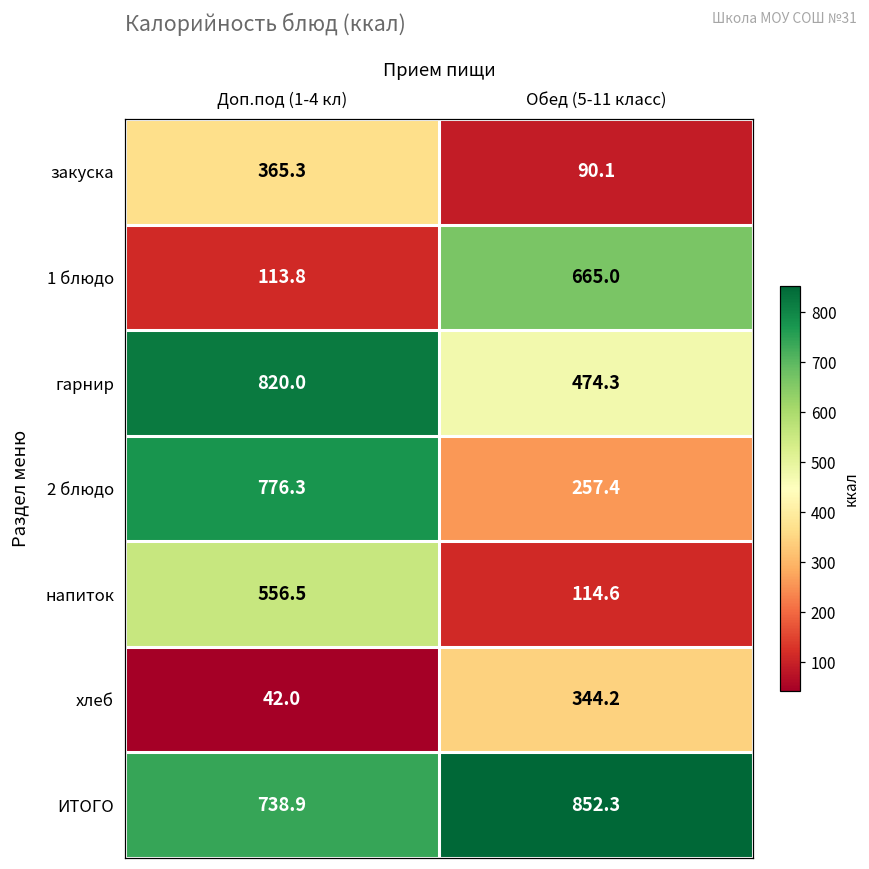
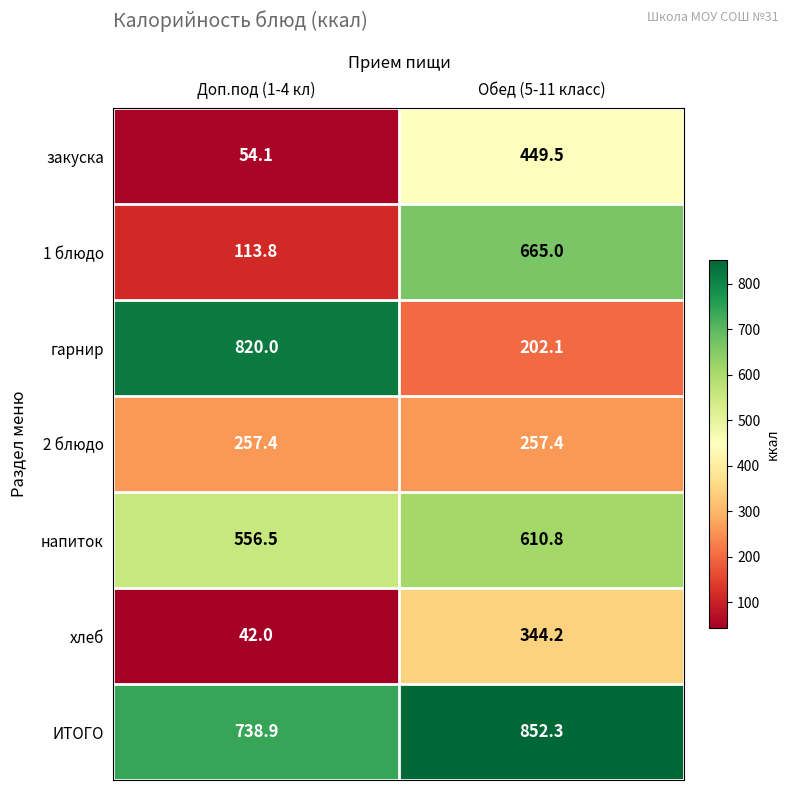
  {
    "закуска": {
-     "Доп.под (1-4 кл)": 365.3,
-     "Обед (5-11 класс)": 90.1
+     "Доп.под (1-4 кл)": 54.1,
+     "Обед (5-11 класс)": 449.5
    },
    "1 блюдо": {
      "Доп.под (1-4 кл)": 113.8,
      "Обед (5-11 класс)": 665.0
    },
    "гарнир": {
      "Доп.под (1-4 кл)": 820.0,
-     "Обед (5-11 класс)": 474.3
+     "Обед (5-11 класс)": 202.1
    },
    "2 блюдо": {
-     "Доп.под (1-4 кл)": 776.3,
+     "Доп.под (1-4 кл)": 257.4,
      "Обед (5-11 класс)": 257.4
    },
    "напиток": {
      "Доп.под (1-4 кл)": 556.5,
-     "Обед (5-11 класс)": 114.6
+     "Обед (5-11 класс)": 610.8
    },
    "хлеб": {
      "Доп.под (1-4 кл)": 42.0,
      "Обед (5-11 класс)": 344.2
    },
    "ИТОГО": {
      "Доп.под (1-4 кл)": 738.9,
      "Обед (5-11 класс)": 852.3
    }
  }
